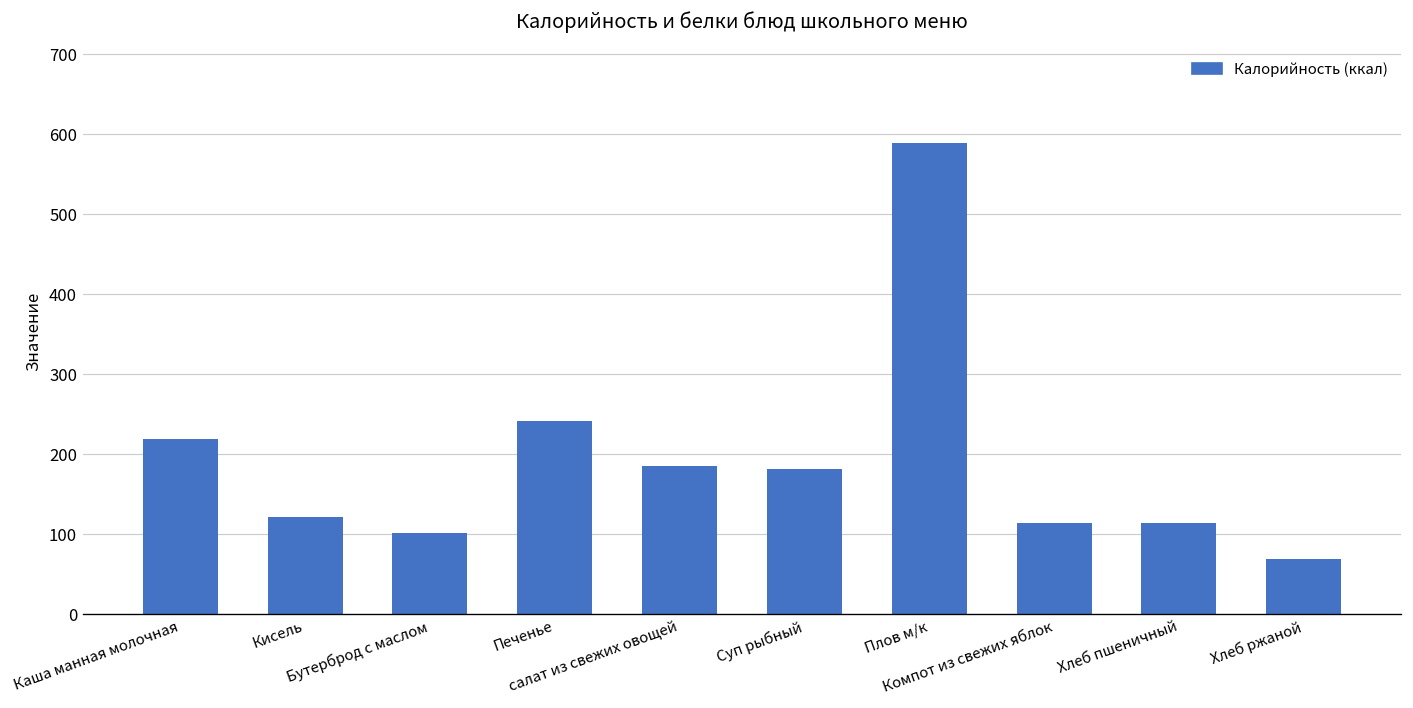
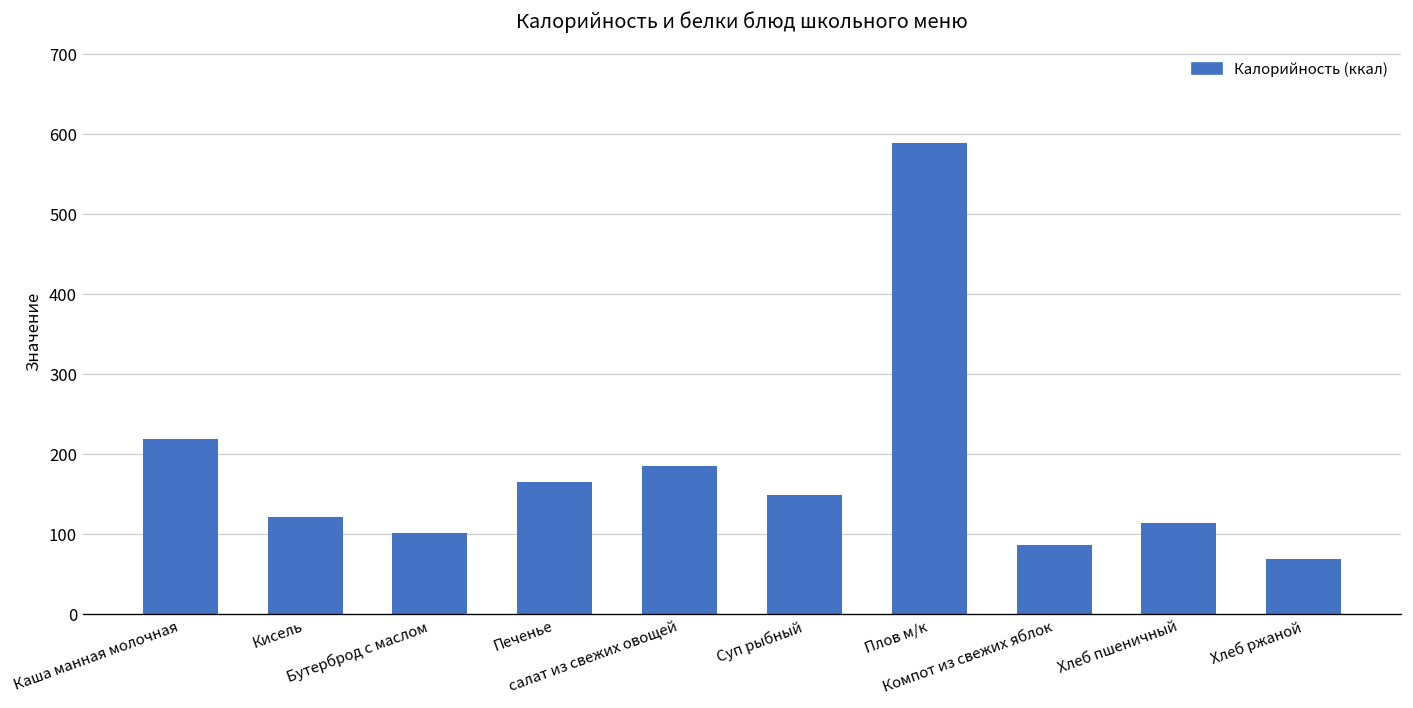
  {
    "Каша манная молочная": 220,
    "Кисель": 120,
    "Бутерброд с маслом": 100,
-   "Печенье": 240,
+   "Печенье": 170,
    "салат из свежих овощей": 180,
-   "Суп рыбный": 180,
+   "Суп рыбный": 150,
    "Плов м/к": 590,
-   "Компот из свежих яблок": 110,
+   "Компот из свежих яблок": 90,
    "Хлеб пшеничный": 110,
    "Хлеб ржаной": 70
  }
